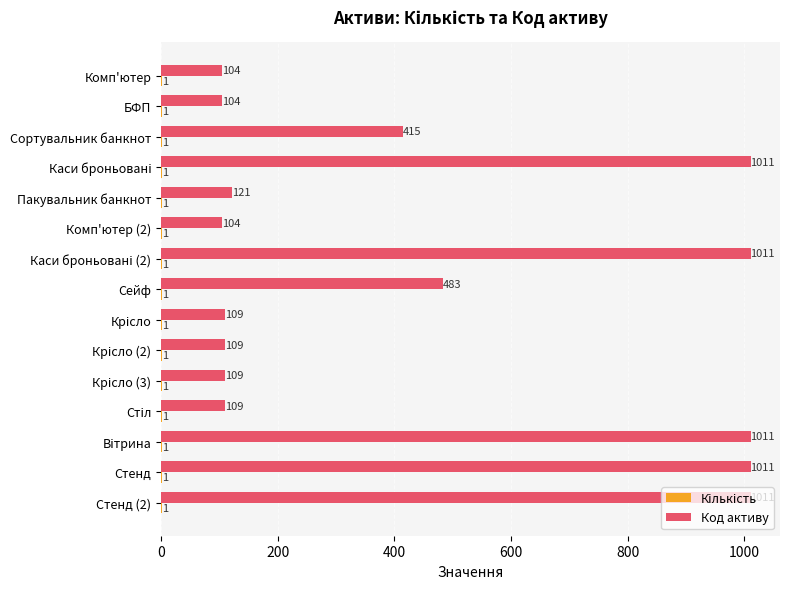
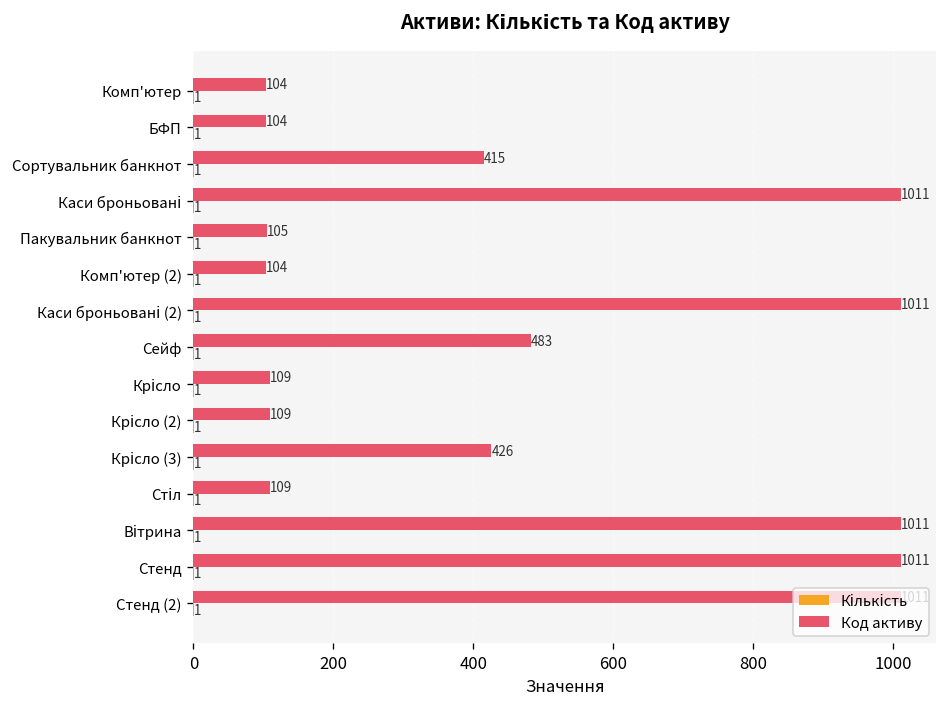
  {
    "Кількість": {
      "Комп'ютер": 1,
      "БФП": 1,
      "Сортувальник банкнот": 1,
      "Каси броньовані": 1,
      "Пакувальник банкнот": 1,
      "Комп'ютер (2)": 1,
      "Каси броньовані (2)": 1,
      "Сейф": 1,
      "Крісло": 1,
      "Крісло (2)": 1,
      "Крісло (3)": 1,
      "Стіл": 1,
      "Вітрина": 1,
      "Стенд": 1,
      "Стенд (2)": 1
    },
    "Код активу": {
      "Комп'ютер": 104,
      "БФП": 104,
      "Сортувальник банкнот": 415,
      "Каси броньовані": 1011,
-     "Пакувальник банкнот": 121,
+     "Пакувальник банкнот": 105,
      "Комп'ютер (2)": 104,
      "Каси броньовані (2)": 1011,
      "Сейф": 483,
      "Крісло": 109,
      "Крісло (2)": 109,
-     "Крісло (3)": 109,
+     "Крісло (3)": 426,
      "Стіл": 109,
      "Вітрина": 1011,
      "Стенд": 1011
    }
  }
